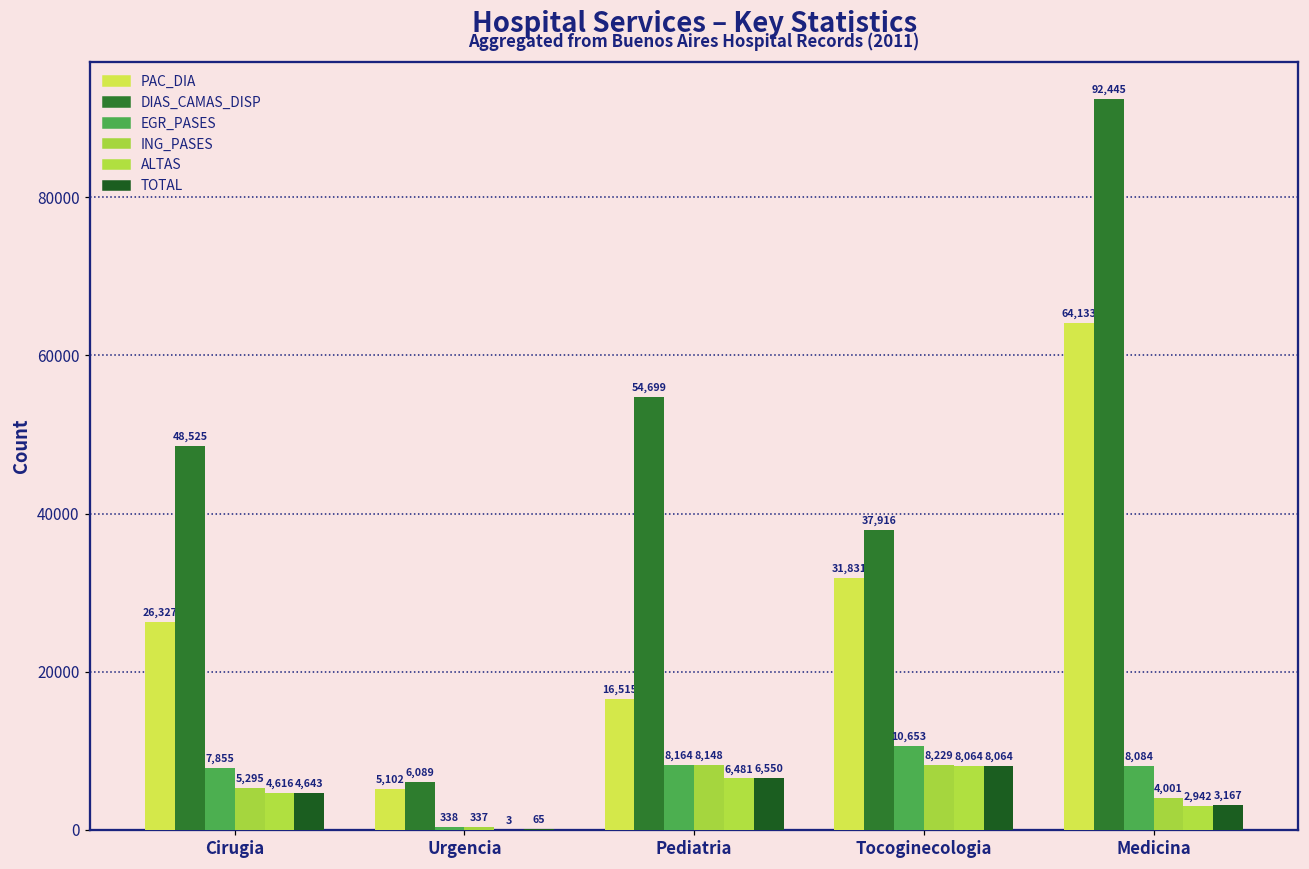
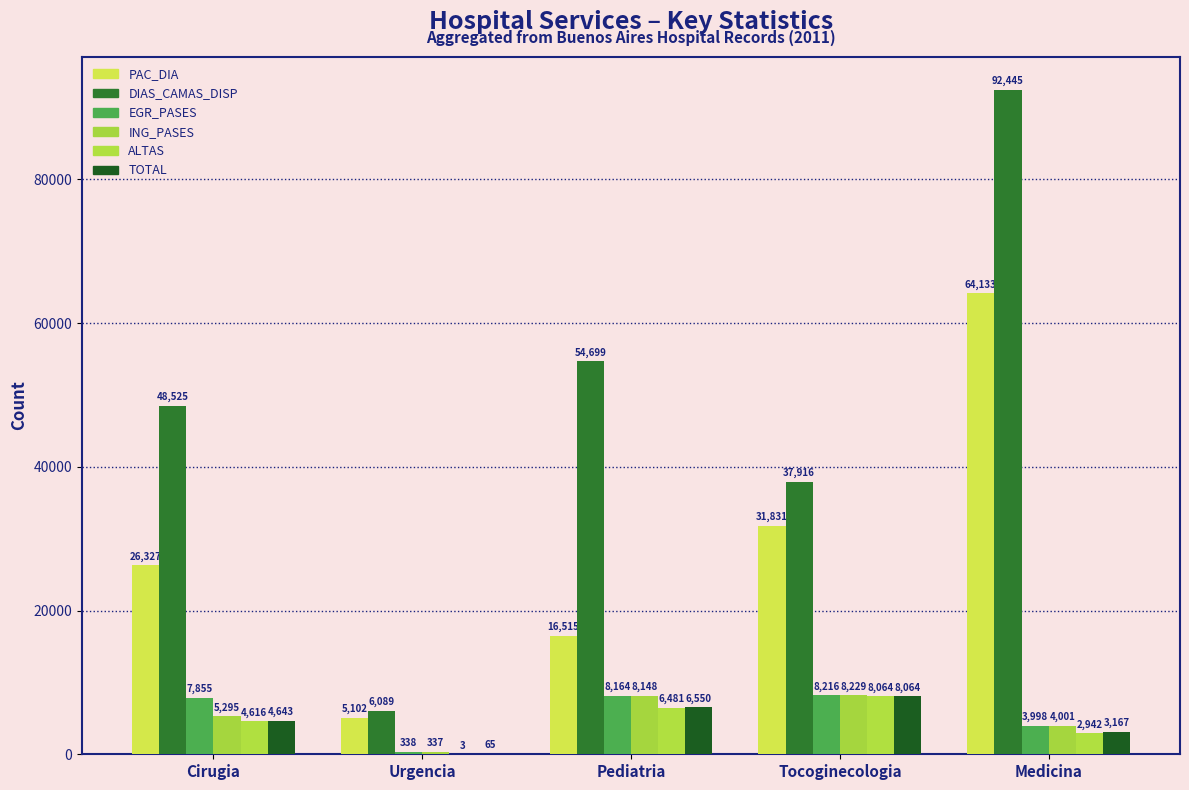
  {
    "EGR_PASES": {
      "Cirugia": "7,855",
      "Urgencia": "338",
      "Pediatria": "8,164",
-     "Tocoginecologia": "10,653",
-     "Medicina": "8,084"
+     "Tocoginecologia": "8,216",
+     "Medicina": "3,998"
    }
  }
